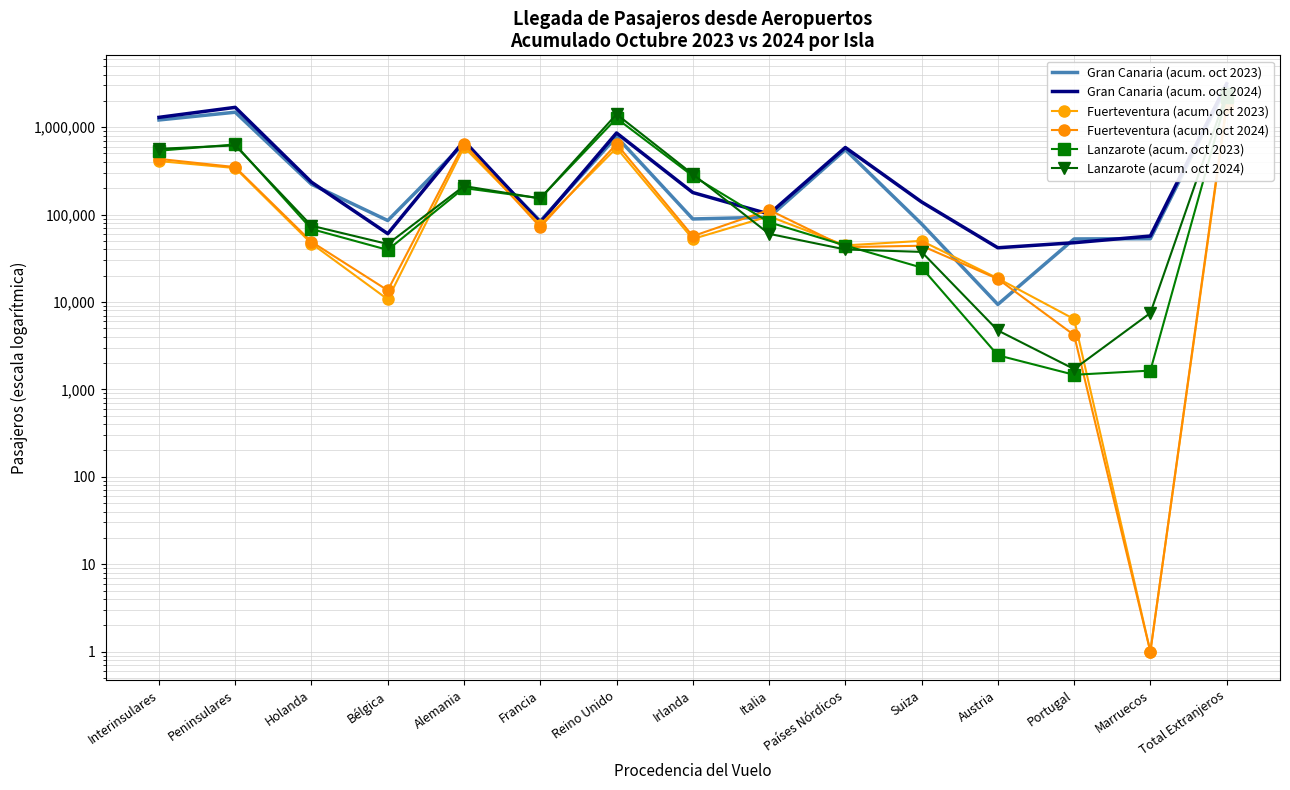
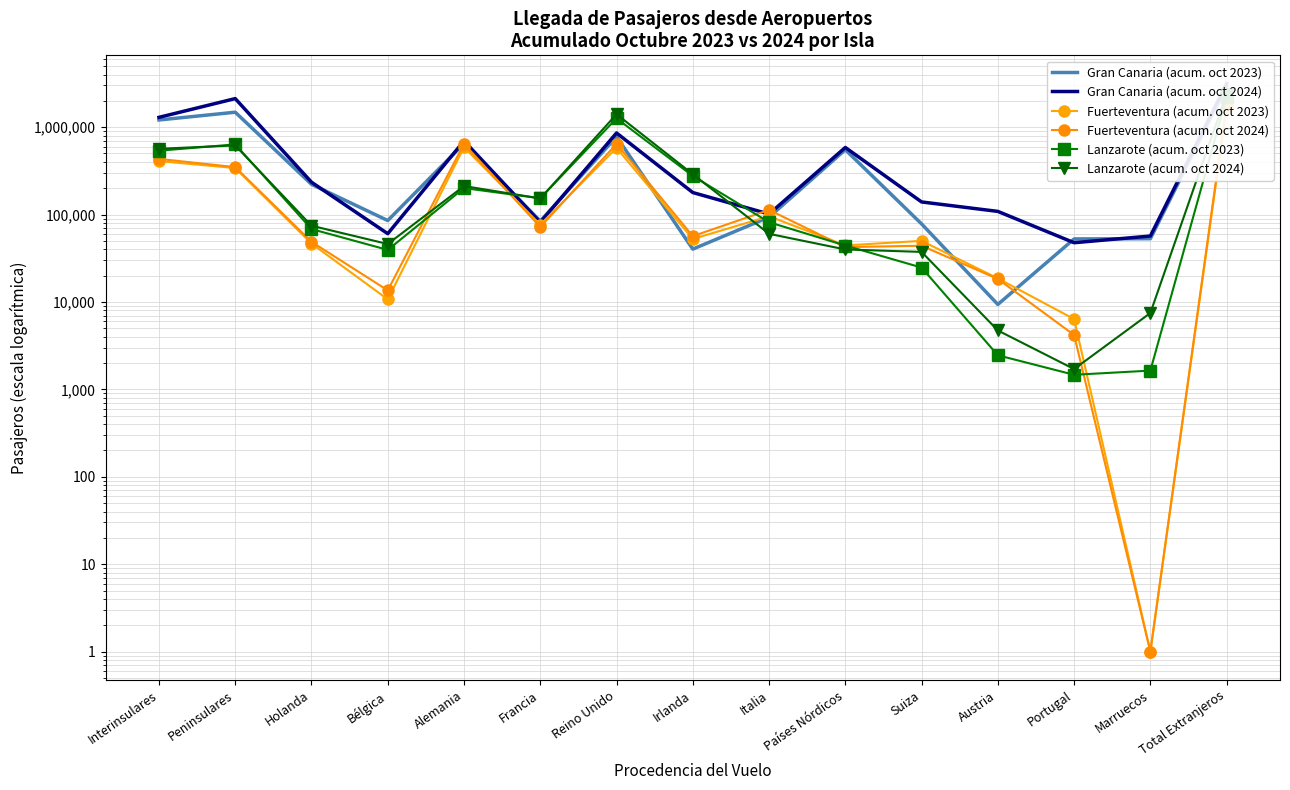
  {
    "Gran Canaria (acum. oct 2023)": {
      "Interinsulares": "1,200,000",
      "Peninsulares": "1,500,000",
      "Bélgica": "90,000",
      "Reino Unido": "800,000",
-     "Irlanda": "90,000",
+     "Irlanda": "40,000",
      "Suiza": "80,000",
      "Austria": "9,000",
      "Portugal": "50,000",
      "Marruecos": "50,000"
    },
    "Gran Canaria (acum. oct 2024)": {
      "Interinsulares": "1,300,000",
-     "Peninsulares": "1,700,000",
+     "Peninsulares": "2,100,000",
      "Bélgica": "60,000",
      "Alemania": "700,000",
      "Reino Unido": "900,000",
      "Irlanda": "180,000",
      "Suiza": "140,000",
-     "Austria": "40,000",
+     "Austria": "110,000",
      "Portugal": "50,000",
      "Marruecos": "60,000"
    }
  }
